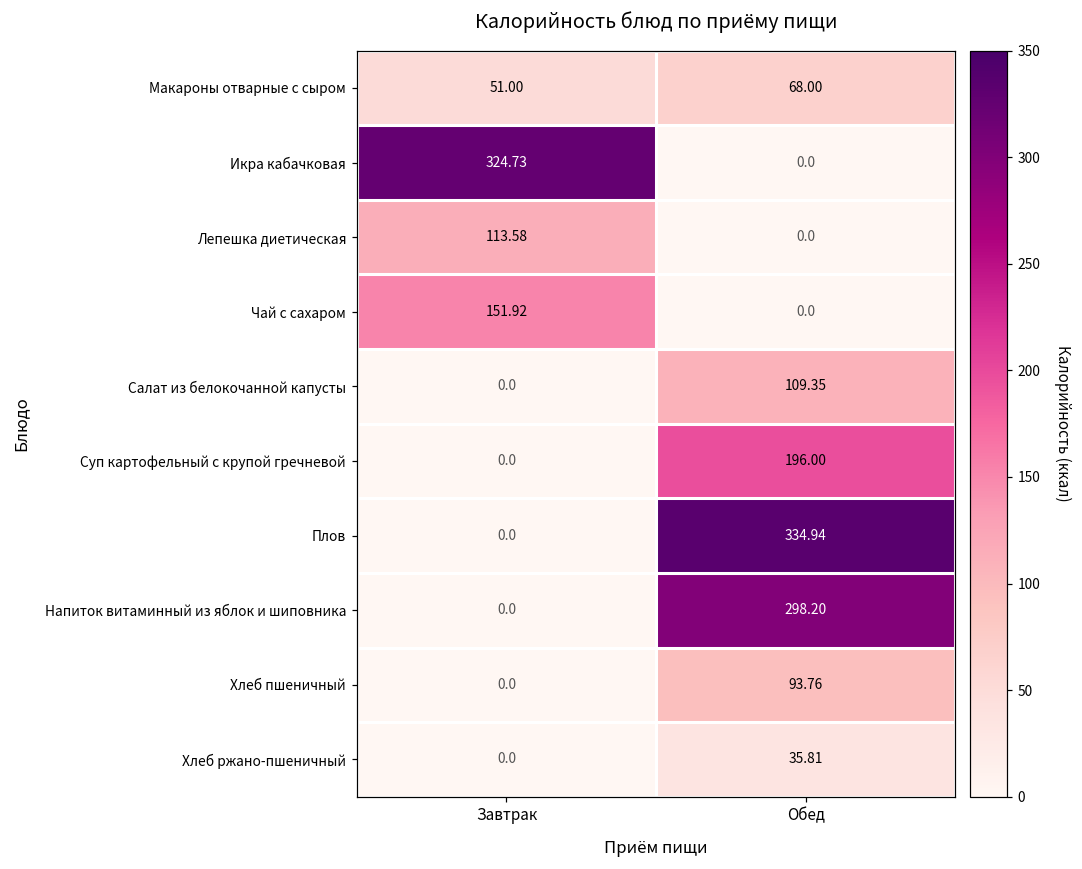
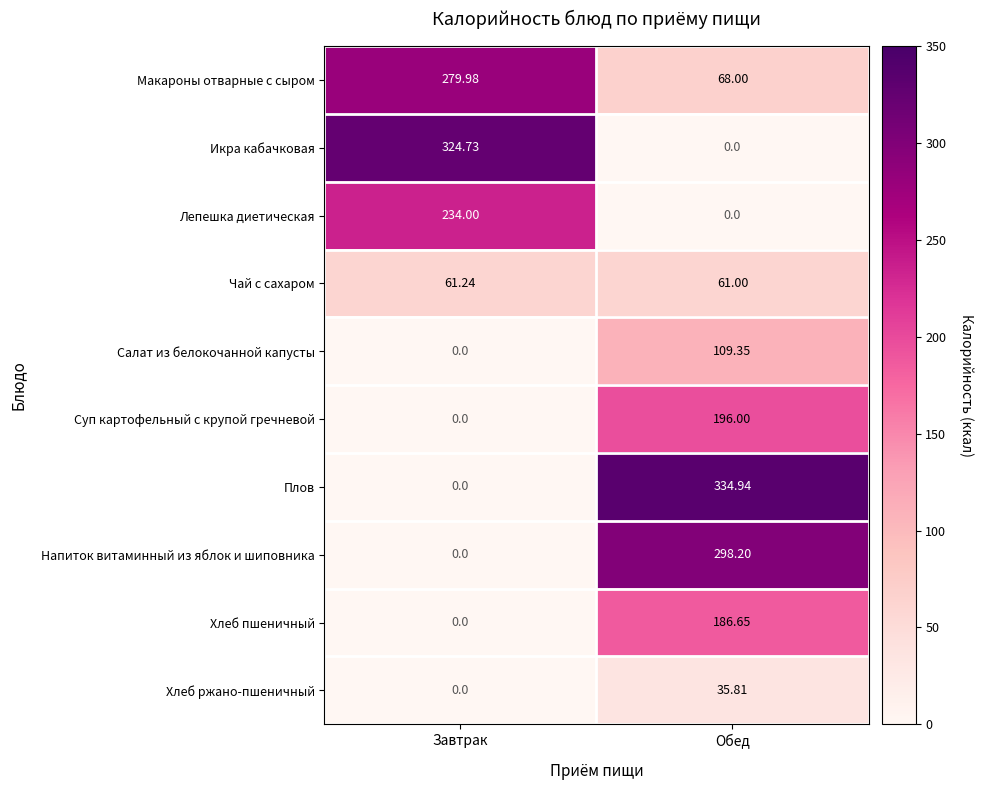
  {
    "Макароны отварные с сыром": {
-     "Завтрак": 51.00,
+     "Завтрак": 279.98,
      "Обед": 68.00
    },
    "Икра кабачковая": {
      "Завтрак": 324.73,
      "Обед": 0.0
    },
    "Лепешка диетическая": {
-     "Завтрак": 113.58,
+     "Завтрак": 234.00,
      "Обед": 0.0
    },
    "Чай с сахаром": {
-     "Завтрак": 151.92,
-     "Обед": 0.0
+     "Завтрак": 61.24,
+     "Обед": 61.00
    },
    "Салат из белокочанной капусты": {
      "Завтрак": 0.0,
      "Обед": 109.35
    },
    "Суп картофельный с крупой гречневой": {
      "Завтрак": 0.0,
      "Обед": 196.00
    },
    "Плов": {
      "Завтрак": 0.0,
      "Обед": 334.94
    },
    "Напиток витаминный из яблок и шиповника": {
      "Завтрак": 0.0,
      "Обед": 298.20
    },
    "Хлеб пшеничный": {
      "Завтрак": 0.0,
-     "Обед": 93.76
+     "Обед": 186.65
    },
    "Хлеб ржано-пшеничный": {
      "Завтрак": 0.0,
      "Обед": 35.81
    }
  }
